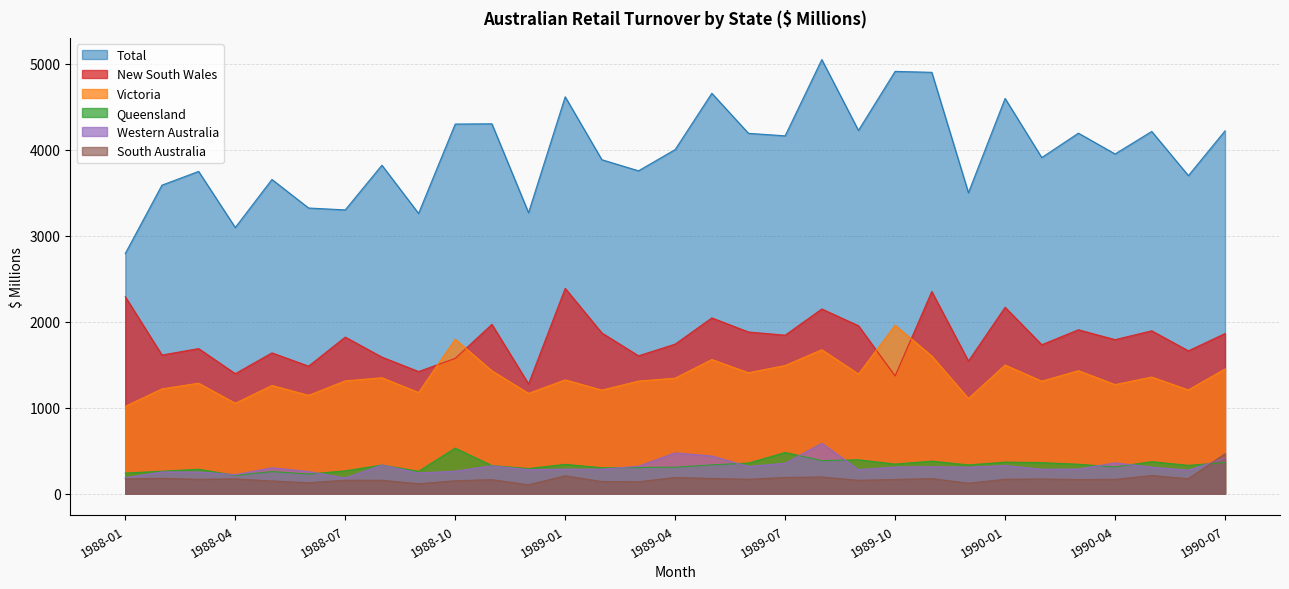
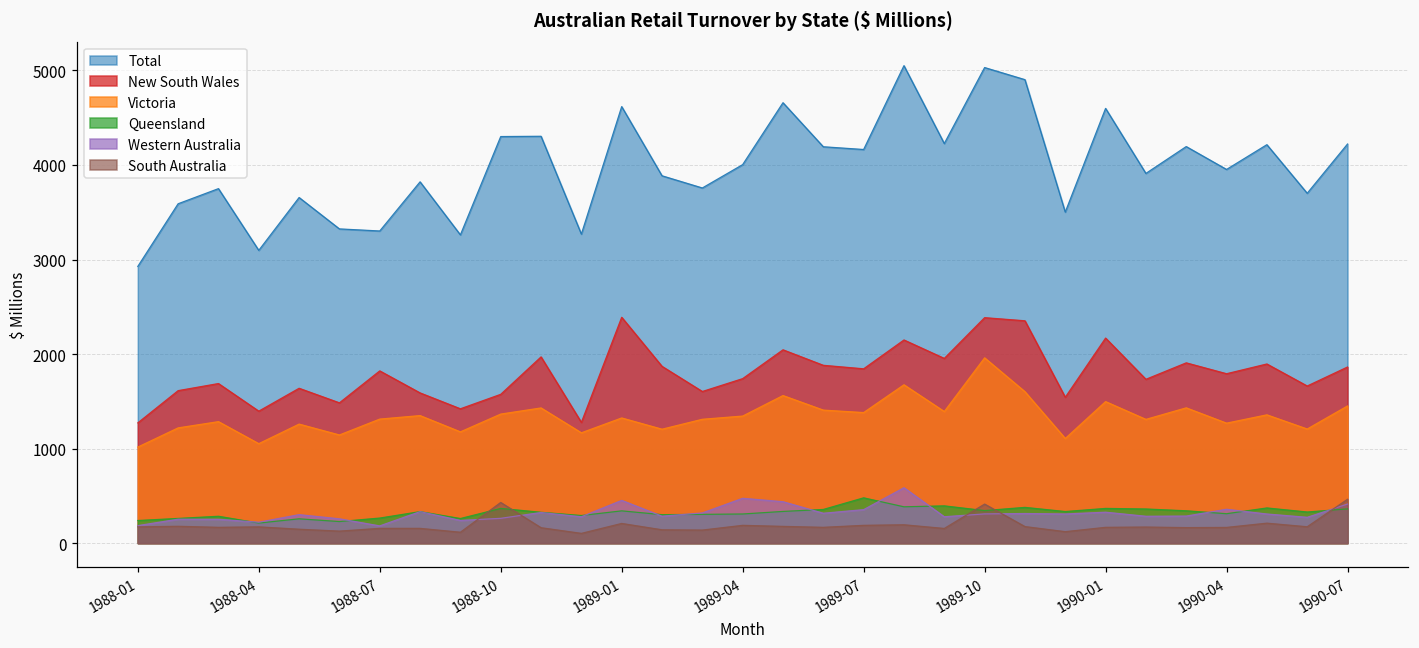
  {
    "Total": {
-     "1988-01": 2800,
+     "1988-01": 2900,
      "1988-04": 3100,
      "1988-07": 3300,
      "1988-10": 4300,
      "1989-01": 4600,
      "1989-04": 4000,
      "1989-07": 4200,
-     "1989-10": 4900,
+     "1989-10": 5000,
      "1990-01": 4600,
      "1990-04": 4000,
      "1990-07": 4200
    },
    "New South Wales": {
-     "1988-01": 2300,
+     "1988-01": 1300,
      "1988-04": 1400,
      "1988-07": 1800,
      "1988-10": 1600,
      "1989-01": 2400,
      "1989-04": 1700,
      "1989-07": 1800,
-     "1989-10": 1400,
+     "1989-10": 2400,
      "1990-01": 2200,
      "1990-04": 1800,
      "1990-07": 1900
    },
    "Victoria": {
      "1988-01": 1000,
      "1988-04": 1100,
      "1988-07": 1300,
-     "1988-10": 1800,
+     "1988-10": 1400,
      "1989-01": 1300,
      "1989-04": 1300,
-     "1989-07": 1500,
+     "1989-07": 1400,
      "1989-10": 2000,
      "1990-01": 1500,
      "1990-04": 1300,
      "1990-07": 1500
    },
    "Queensland": {
      "1988-01": 200,
      "1988-07": 300,
-     "1988-10": 500,
+     "1988-10": 400,
      "1989-01": 300,
      "1989-04": 300,
      "1989-07": 500,
      "1989-10": 300,
      "1990-01": 400,
      "1990-04": 300,
      "1990-07": 400
    },
    "Western Australia": {
      "1988-10": 300,
-     "1989-01": 300,
+     "1989-01": 500,
      "1989-04": 500,
      "1989-07": 400,
      "1989-10": 300,
      "1990-01": 300,
      "1990-04": 400,
      "1990-07": 400
    },
    "South Australia": {
      "1988-04": 200,
-     "1988-10": 200,
+     "1988-10": 400,
      "1989-01": 200,
      "1989-04": 200,
      "1989-07": 200,
-     "1989-10": 200,
+     "1989-10": 400,
      "1990-01": 200,
      "1990-04": 200,
      "1990-07": 500
    }
  }
